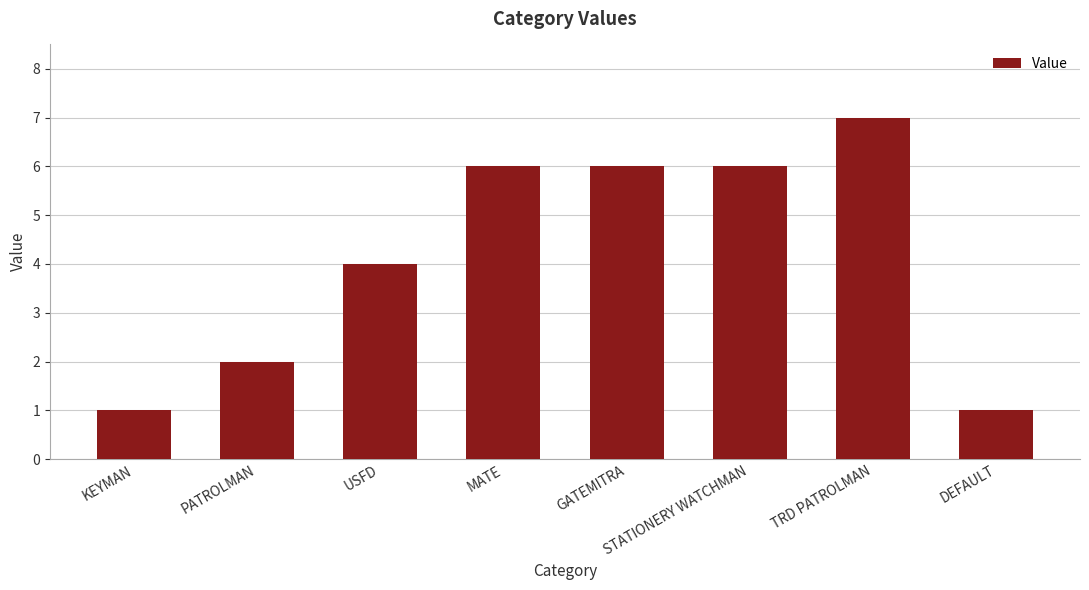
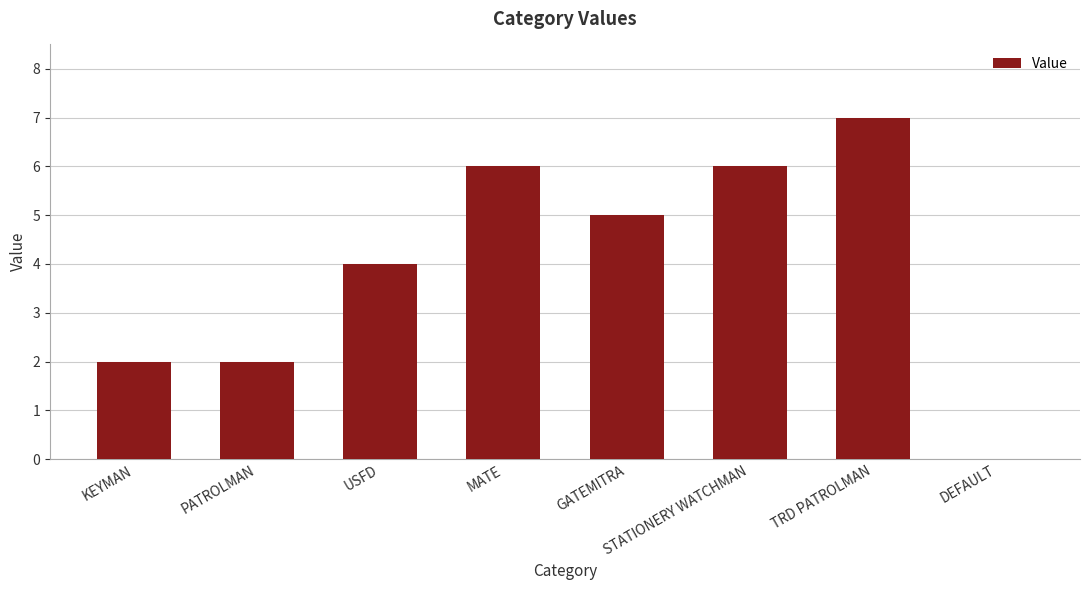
  {
-   "KEYMAN": 1,
+   "KEYMAN": 2,
    "PATROLMAN": 2,
    "USFD": 4,
    "MATE": 6,
-   "GATEMITRA": 6,
+   "GATEMITRA": 5,
    "STATIONERY WATCHMAN": 6,
    "TRD PATROLMAN": 7,
-   "DEFAULT": 1
+   "DEFAULT": 0
  }
